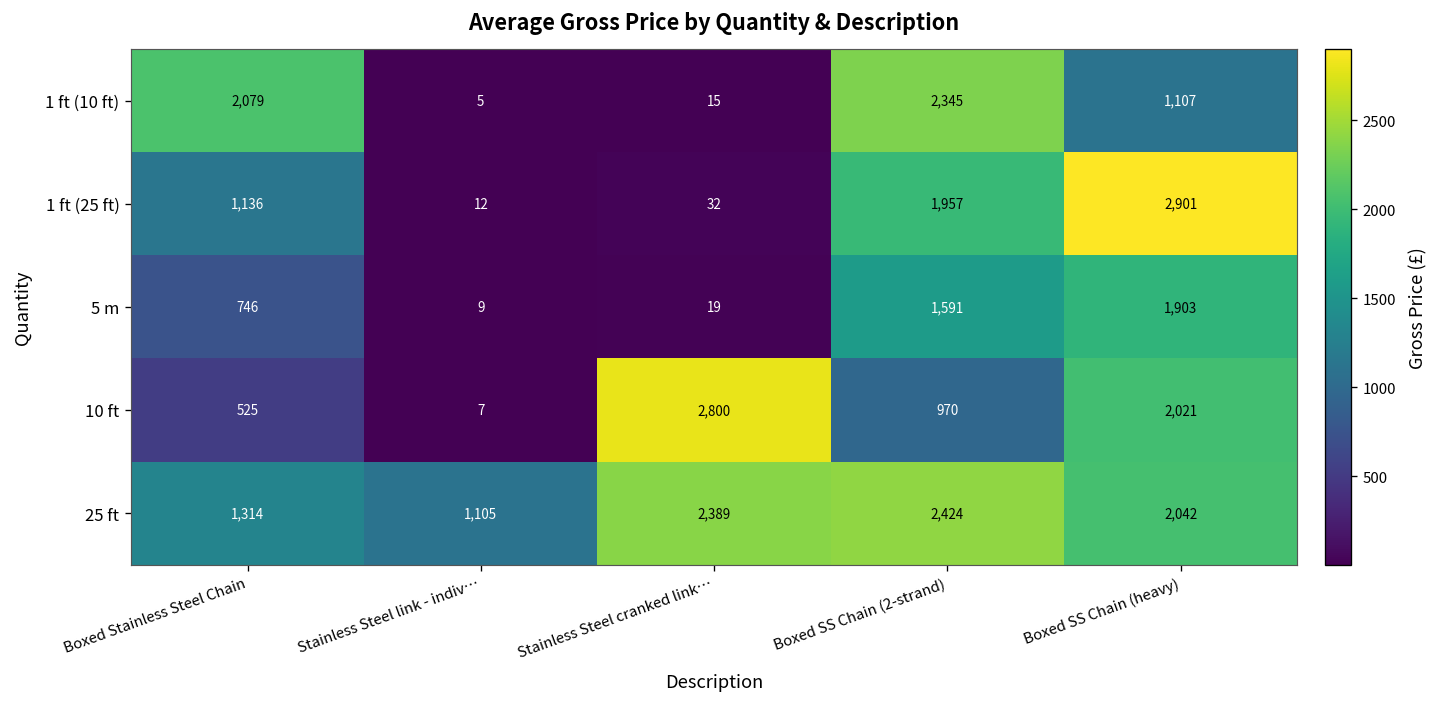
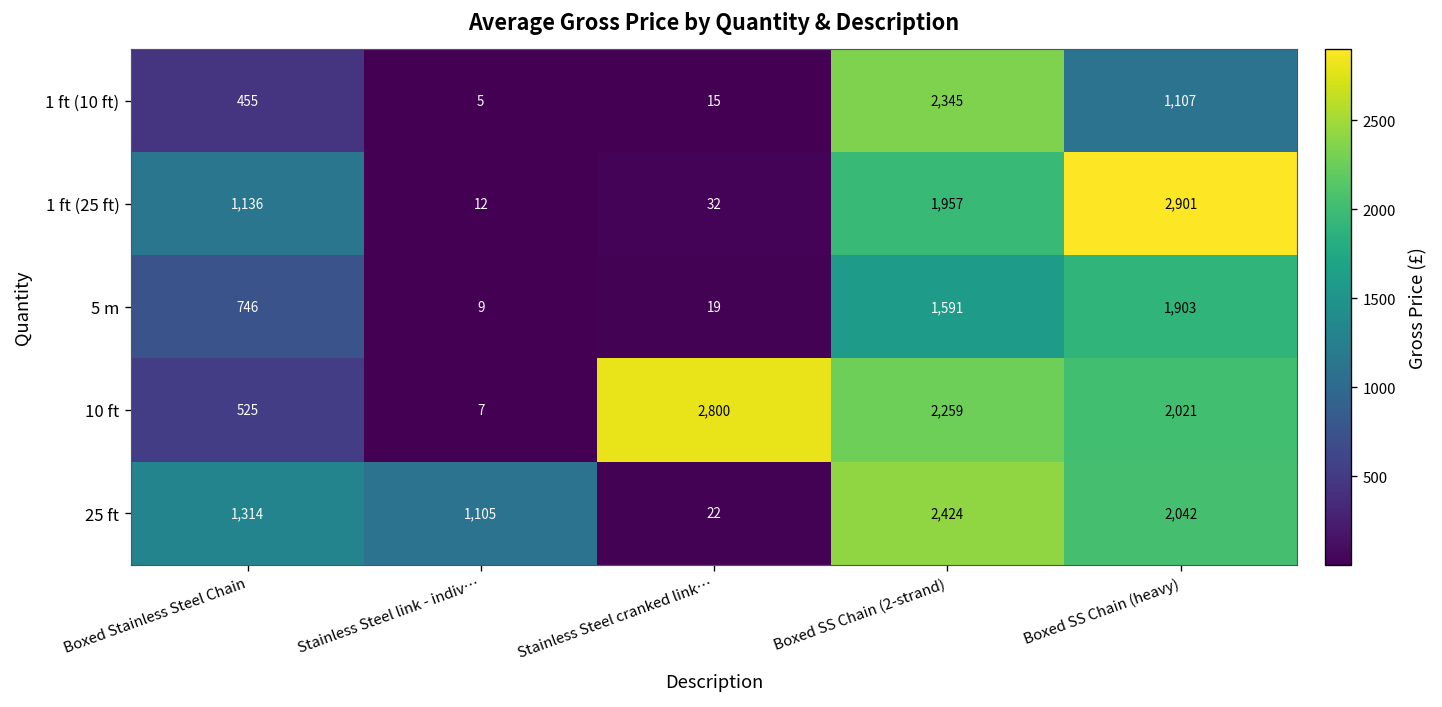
  {
    "1 ft (10 ft)": {
-     "Boxed Stainless Steel Chain": "2,079",
+     "Boxed Stainless Steel Chain": "455",
      "Stainless Steel link - indiv…": "5",
      "Stainless Steel cranked link…": "15",
      "Boxed SS Chain (2-strand)": "2,345",
      "Boxed SS Chain (heavy)": "1,107"
    },
    "1 ft (25 ft)": {
      "Boxed Stainless Steel Chain": "1,136",
      "Stainless Steel link - indiv…": "12",
      "Stainless Steel cranked link…": "32",
      "Boxed SS Chain (2-strand)": "1,957",
      "Boxed SS Chain (heavy)": "2,901"
    },
    "5 m": {
      "Boxed Stainless Steel Chain": "746",
      "Stainless Steel link - indiv…": "9",
      "Stainless Steel cranked link…": "19",
      "Boxed SS Chain (2-strand)": "1,591",
      "Boxed SS Chain (heavy)": "1,903"
    },
    "10 ft": {
      "Boxed Stainless Steel Chain": "525",
      "Stainless Steel link - indiv…": "7",
      "Stainless Steel cranked link…": "2,800",
-     "Boxed SS Chain (2-strand)": "970",
+     "Boxed SS Chain (2-strand)": "2,259",
      "Boxed SS Chain (heavy)": "2,021"
    },
    "25 ft": {
      "Boxed Stainless Steel Chain": "1,314",
      "Stainless Steel link - indiv…": "1,105",
-     "Stainless Steel cranked link…": "2,389",
+     "Stainless Steel cranked link…": "22",
      "Boxed SS Chain (2-strand)": "2,424",
      "Boxed SS Chain (heavy)": "2,042"
    }
  }
